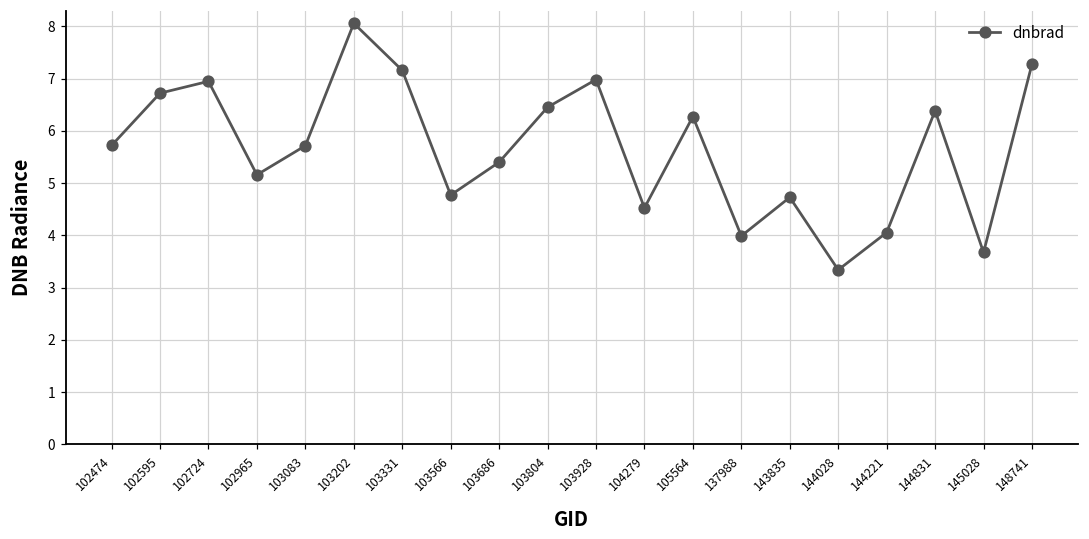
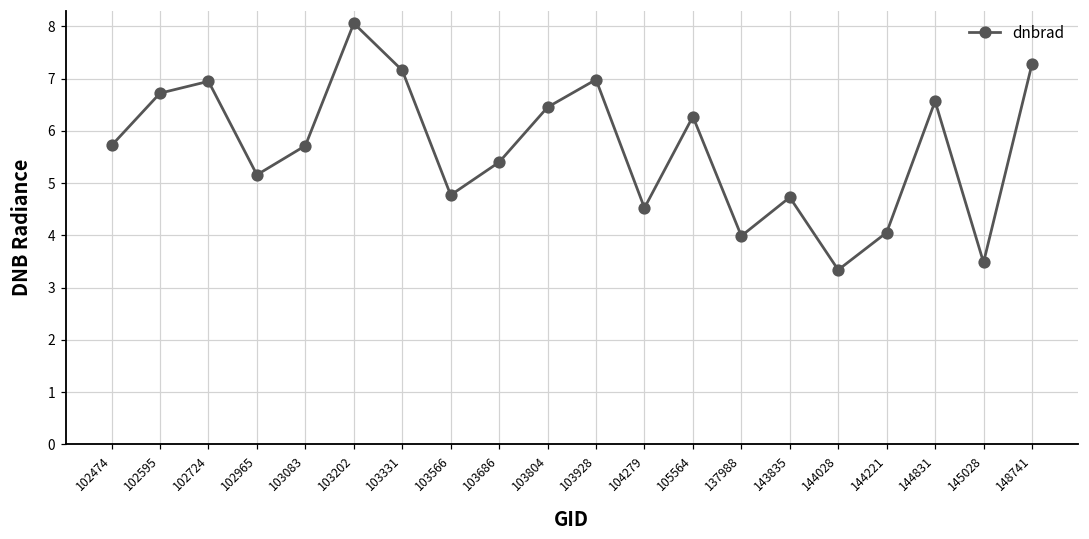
  {
    "102474": 5.7,
    "102595": 6.7,
    "102724": 6.9,
    "102965": 5.2,
    "103083": 5.7,
    "103202": 8.1,
    "103331": 7.2,
    "103566": 4.8,
    "103686": 5.4,
    "103804": 6.5,
    "103928": 7.0,
    "104279": 4.5,
    "105564": 6.3,
    "137988": 4.0,
    "143835": 4.7,
    "144028": 3.3,
    "144221": 4.1,
-   "144831": 6.4,
-   "145028": 3.7,
+   "144831": 6.6,
+   "145028": 3.5,
    "148741": 7.3
  }
